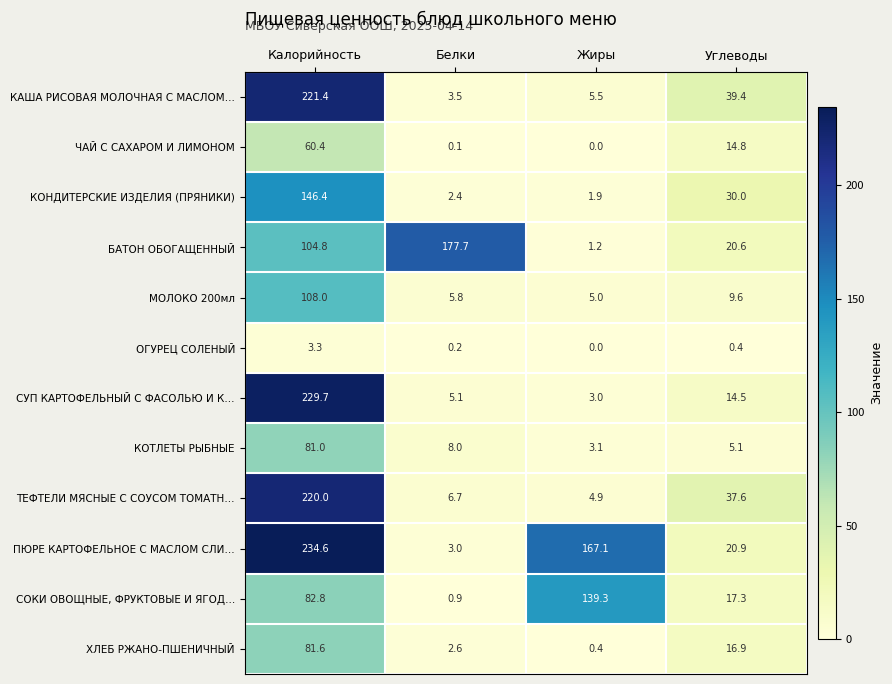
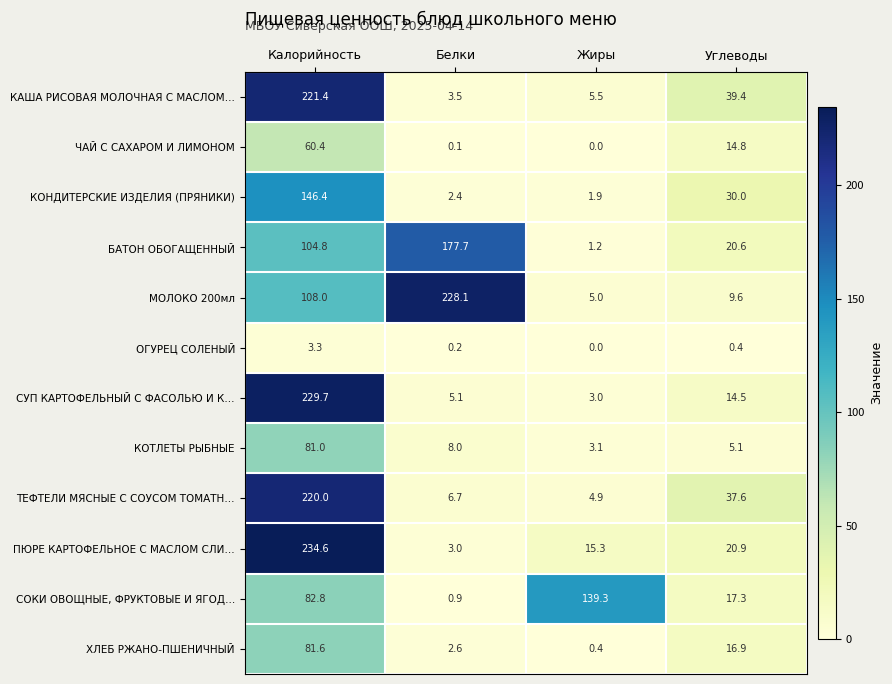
  {
    "КАША РИСОВАЯ МОЛОЧНАЯ С МАСЛОМ…": {
      "Калорийность": 221.4,
      "Белки": 3.5,
      "Жиры": 5.5,
      "Углеводы": 39.4
    },
    "ЧАЙ С САХАРОМ И ЛИМОНОМ": {
      "Калорийность": 60.4,
      "Белки": 0.1,
      "Жиры": 0.0,
      "Углеводы": 14.8
    },
    "КОНДИТЕРСКИЕ ИЗДЕЛИЯ (ПРЯНИКИ)": {
      "Калорийность": 146.4,
      "Белки": 2.4,
      "Жиры": 1.9,
      "Углеводы": 30.0
    },
    "БАТОН ОБОГАЩЕННЫЙ": {
      "Калорийность": 104.8,
      "Белки": 177.7,
      "Жиры": 1.2,
      "Углеводы": 20.6
    },
    "МОЛОКО 200мл": {
      "Калорийность": 108.0,
-     "Белки": 5.8,
+     "Белки": 228.1,
      "Жиры": 5.0,
      "Углеводы": 9.6
    },
    "ОГУРЕЦ СОЛЕНЫЙ": {
      "Калорийность": 3.3,
      "Белки": 0.2,
      "Жиры": 0.0,
      "Углеводы": 0.4
    },
    "СУП КАРТОФЕЛЬНЫЙ С ФАСОЛЬЮ И К…": {
      "Калорийность": 229.7,
      "Белки": 5.1,
      "Жиры": 3.0,
      "Углеводы": 14.5
    },
    "КОТЛЕТЫ РЫБНЫЕ": {
      "Калорийность": 81.0,
      "Белки": 8.0,
      "Жиры": 3.1,
      "Углеводы": 5.1
    },
    "ТЕФТЕЛИ МЯСНЫЕ С СОУСОМ ТОМАТН…": {
      "Калорийность": 220.0,
      "Белки": 6.7,
      "Жиры": 4.9,
      "Углеводы": 37.6
    },
    "ПЮРЕ КАРТОФЕЛЬНОЕ С МАСЛОМ СЛИ…": {
      "Калорийность": 234.6,
      "Белки": 3.0,
-     "Жиры": 167.1,
+     "Жиры": 15.3,
      "Углеводы": 20.9
    },
    "СОКИ ОВОЩНЫЕ, ФРУКТОВЫЕ И ЯГОД…": {
      "Калорийность": 82.8,
      "Белки": 0.9,
      "Жиры": 139.3,
      "Углеводы": 17.3
    },
    "ХЛЕБ РЖАНО-ПШЕНИЧНЫЙ": {
      "Калорийность": 81.6,
      "Белки": 2.6,
      "Жиры": 0.4,
      "Углеводы": 16.9
    }
  }
